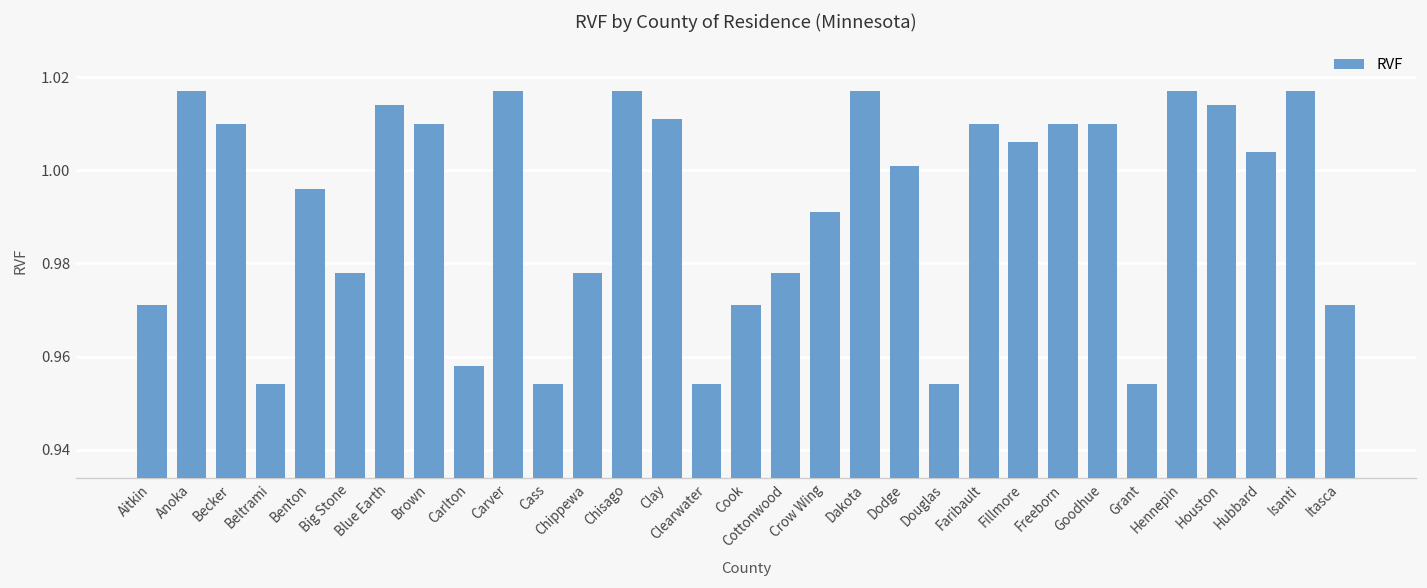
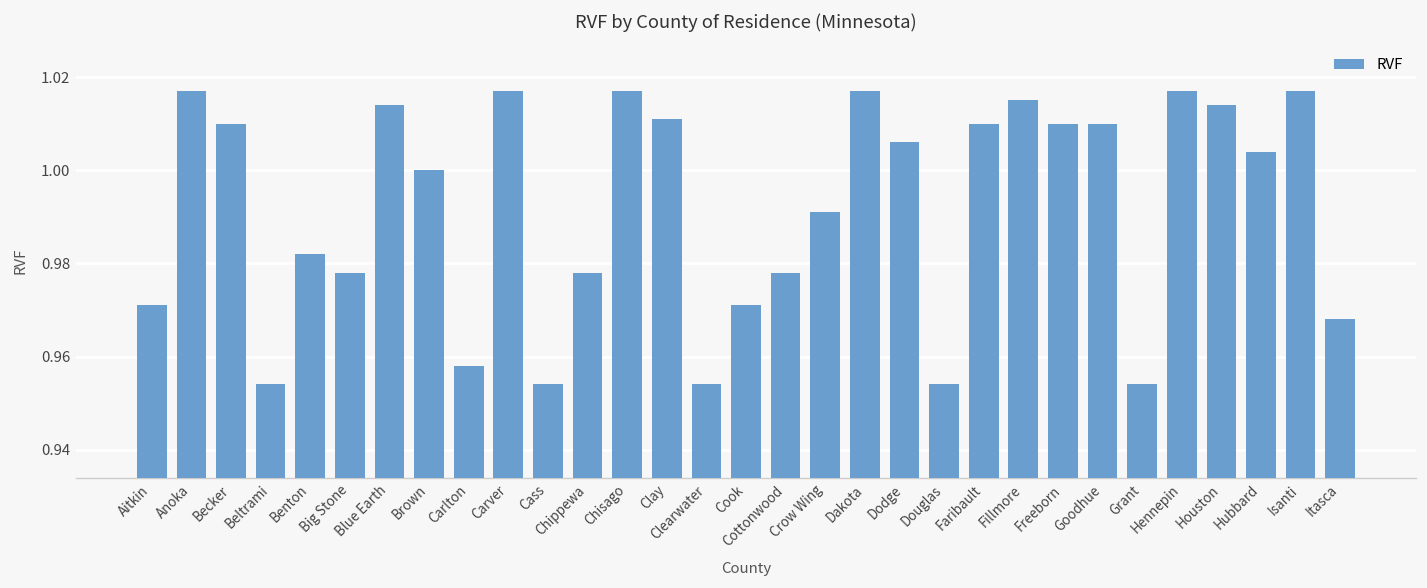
  {
    "Aitkin": 0.971,
    "Anoka": 1.017,
    "Becker": 1.010,
    "Beltrami": 0.954,
-   "Benton": 0.996,
+   "Benton": 0.982,
    "Big Stone": 0.978,
    "Blue Earth": 1.014,
-   "Brown": 1.01,
+   "Brown": 1.00,
    "Carlton": 0.958,
    "Carver": 1.017,
    "Cass": 0.954,
    "Chippewa": 0.978,
    "Chisago": 1.017,
    "Clay": 1.011,
    "Clearwater": 0.954,
    "Cook": 0.971,
    "Cottonwood": 0.978,
    "Crow Wing": 0.991,
    "Dakota": 1.017,
-   "Dodge": 1.001,
+   "Dodge": 1.006,
    "Douglas": 0.954,
    "Faribault": 1.010,
-   "Fillmore": 1.006,
+   "Fillmore": 1.015,
    "Freeborn": 1.010,
    "Goodhue": 1.010,
    "Grant": 0.954,
    "Hennepin": 1.017,
    "Houston": 1.014,
    "Hubbard": 1.004,
    "Isanti": 1.017,
-   "Itasca": 0.971
+   "Itasca": 0.968
  }
